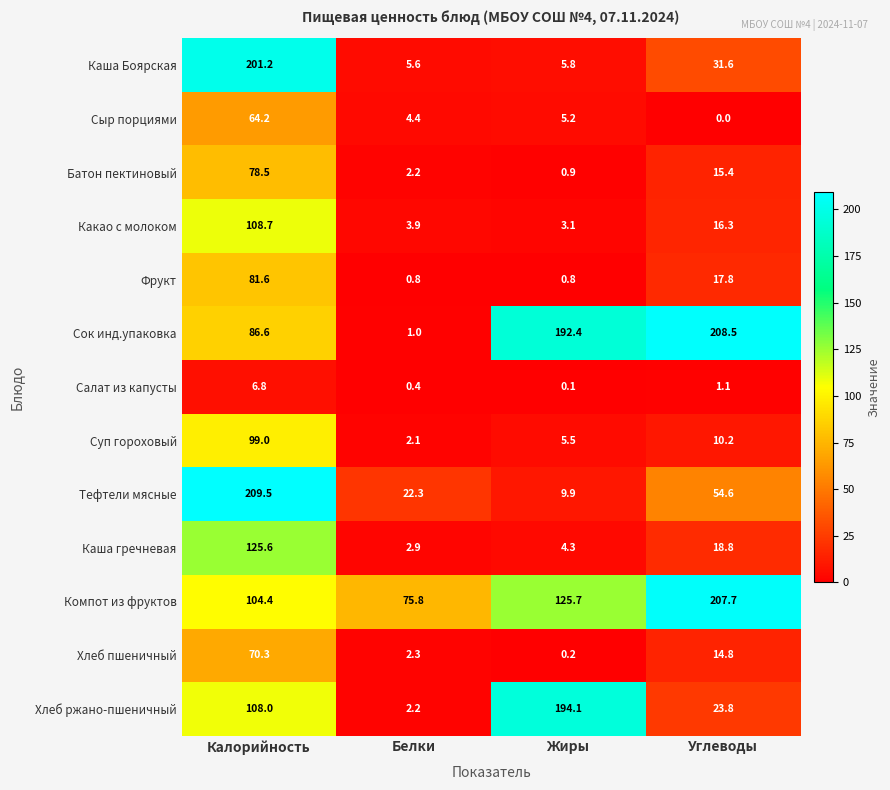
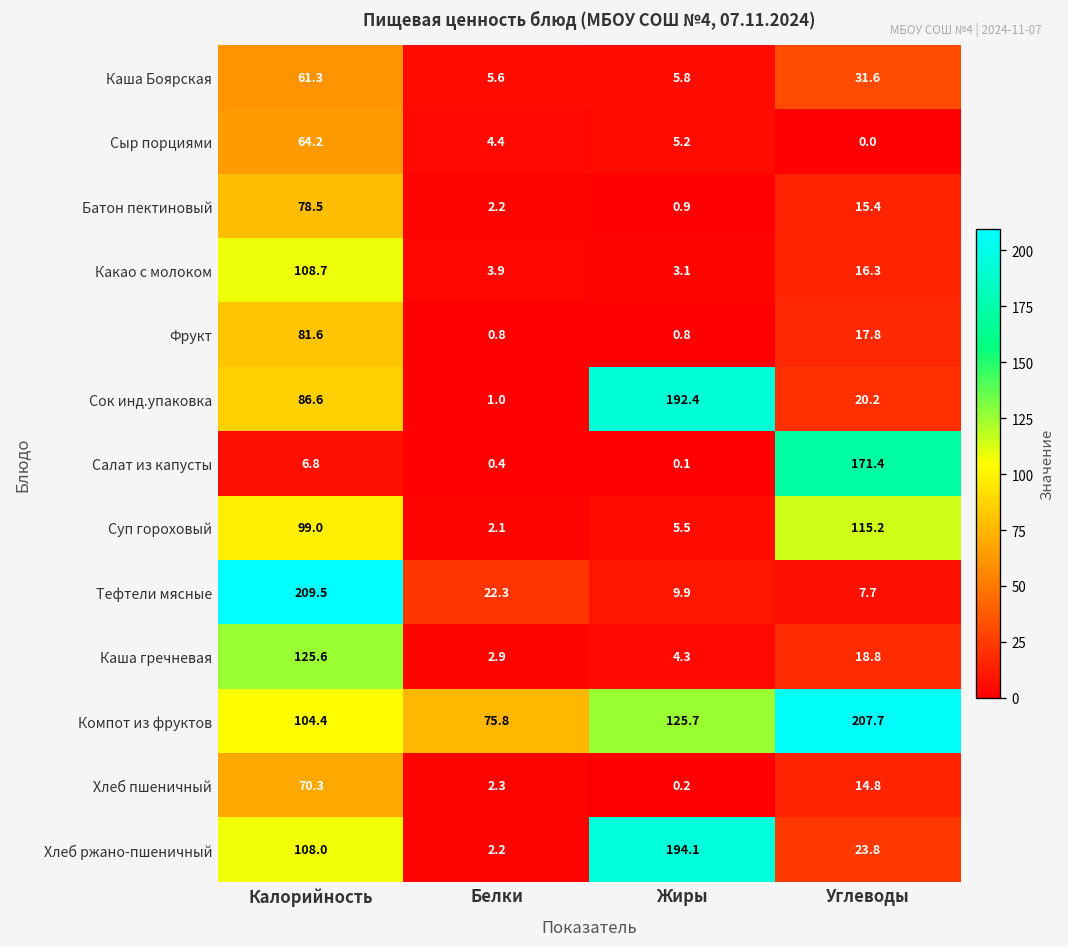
  {
    "Каша Боярская": {
-     "Калорийность": 201.2,
+     "Калорийность": 61.3,
      "Белки": 5.6,
      "Жиры": 5.8,
      "Углеводы": 31.6
    },
    "Сыр порциями": {
      "Калорийность": 64.2,
      "Белки": 4.4,
      "Жиры": 5.2,
      "Углеводы": 0.0
    },
    "Батон пектиновый": {
      "Калорийность": 78.5,
      "Белки": 2.2,
      "Жиры": 0.9,
      "Углеводы": 15.4
    },
    "Какао с молоком": {
      "Калорийность": 108.7,
      "Белки": 3.9,
      "Жиры": 3.1,
      "Углеводы": 16.3
    },
    "Фрукт": {
      "Калорийность": 81.6,
      "Белки": 0.8,
      "Жиры": 0.8,
      "Углеводы": 17.8
    },
    "Сок инд.упаковка": {
      "Калорийность": 86.6,
      "Белки": 1.0,
      "Жиры": 192.4,
-     "Углеводы": 208.5
+     "Углеводы": 20.2
    },
    "Салат из капусты": {
      "Калорийность": 6.8,
      "Белки": 0.4,
      "Жиры": 0.1,
-     "Углеводы": 1.1
+     "Углеводы": 171.4
    },
    "Суп гороховый": {
      "Калорийность": 99.0,
      "Белки": 2.1,
      "Жиры": 5.5,
-     "Углеводы": 10.2
+     "Углеводы": 115.2
    },
    "Тефтели мясные": {
      "Калорийность": 209.5,
      "Белки": 22.3,
      "Жиры": 9.9,
-     "Углеводы": 54.6
+     "Углеводы": 7.7
    },
    "Каша гречневая": {
      "Калорийность": 125.6,
      "Белки": 2.9,
      "Жиры": 4.3,
      "Углеводы": 18.8
    },
    "Компот из фруктов": {
      "Калорийность": 104.4,
      "Белки": 75.8,
      "Жиры": 125.7,
      "Углеводы": 207.7
    },
    "Хлеб пшеничный": {
      "Калорийность": 70.3,
      "Белки": 2.3,
      "Жиры": 0.2,
      "Углеводы": 14.8
    },
    "Хлеб ржано-пшеничный": {
      "Калорийность": 108.0,
      "Белки": 2.2,
      "Жиры": 194.1,
      "Углеводы": 23.8
    }
  }
